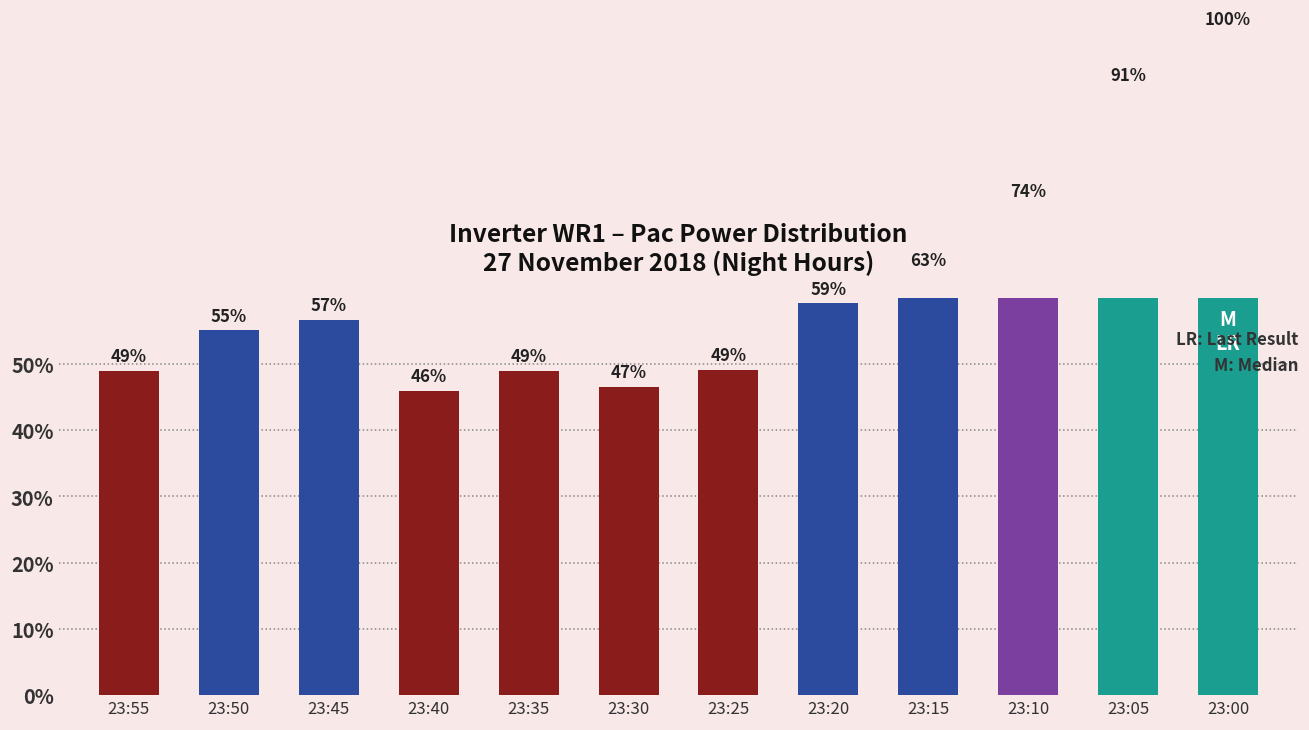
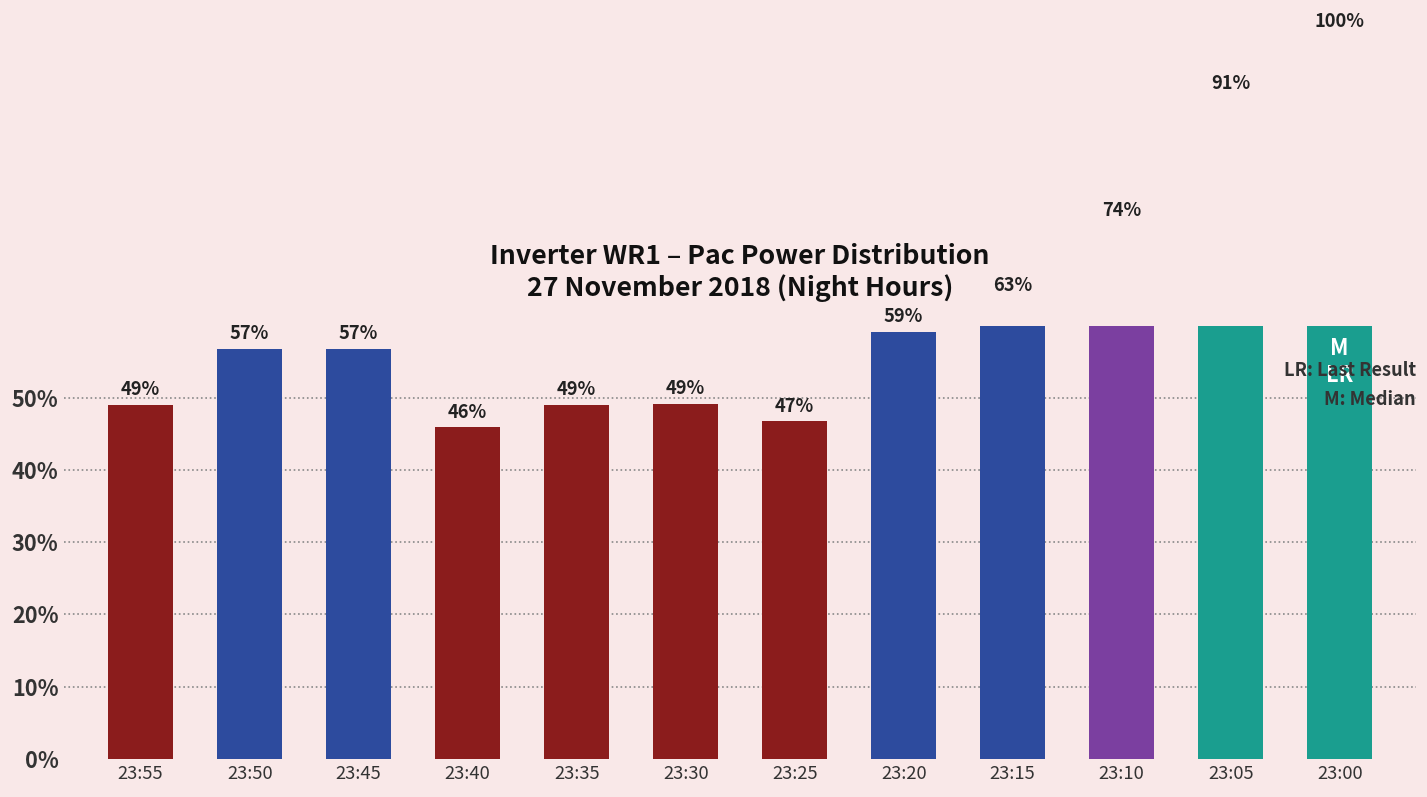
  {
    "23:55": "49%",
-   "23:50": "55%",
+   "23:50": "57%",
    "23:45": "57%",
    "23:40": "46%",
    "23:35": "49%",
-   "23:30": "47%",
-   "23:25": "49%",
+   "23:30": "49%",
+   "23:25": "47%",
    "23:20": "59%"
  }
